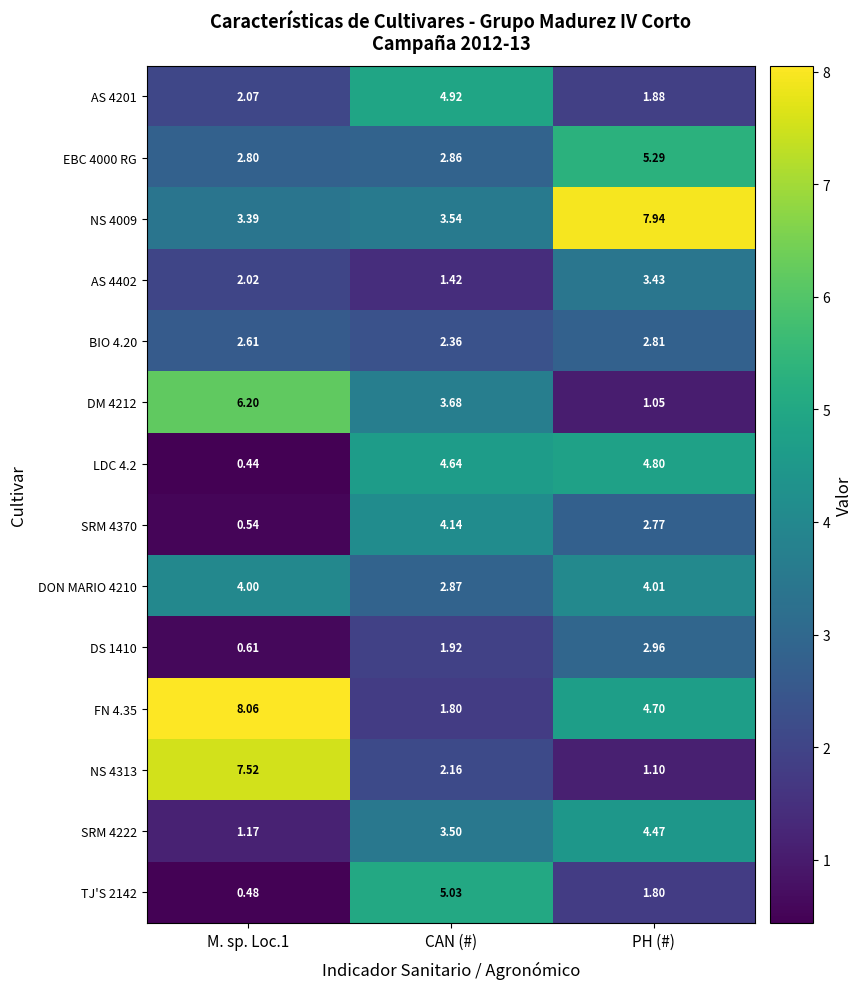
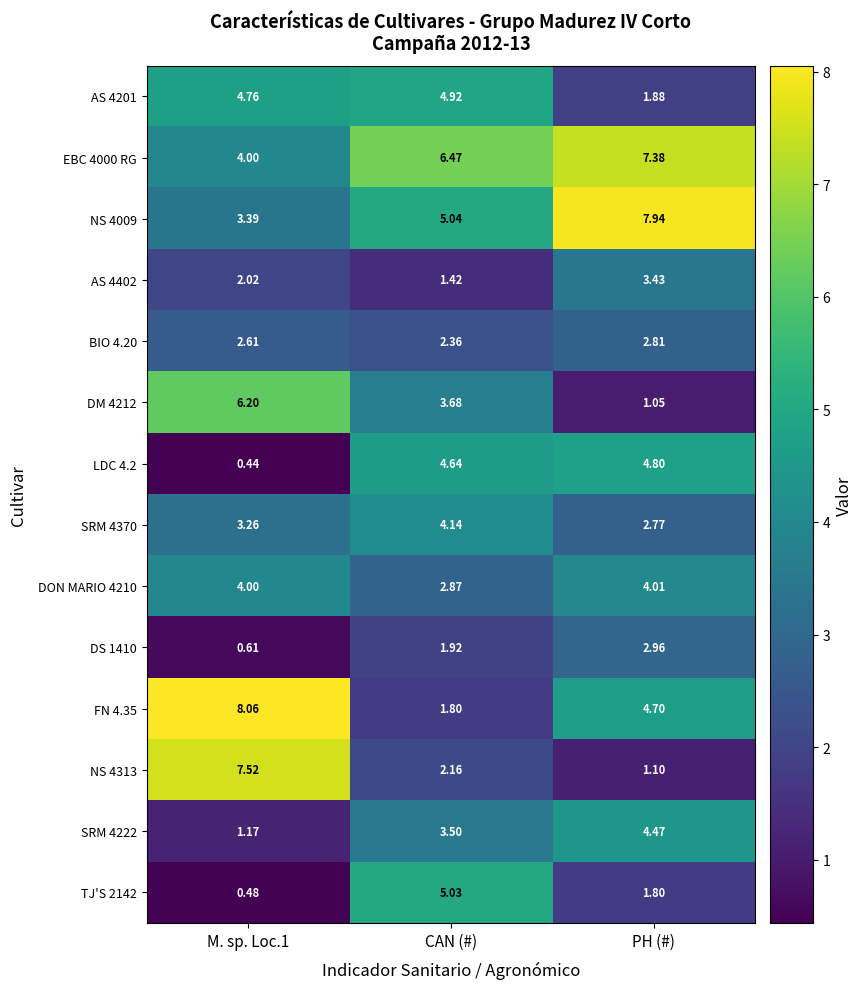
  {
    "AS 4201": {
-     "M. sp. Loc.1": 2.07,
+     "M. sp. Loc.1": 4.76,
      "CAN (#)": 4.92,
      "PH (#)": 1.88
    },
    "EBC 4000 RG": {
-     "M. sp. Loc.1": 2.80,
-     "CAN (#)": 2.86,
-     "PH (#)": 5.29
+     "M. sp. Loc.1": 4.00,
+     "CAN (#)": 6.47,
+     "PH (#)": 7.38
    },
    "NS 4009": {
      "M. sp. Loc.1": 3.39,
-     "CAN (#)": 3.54,
+     "CAN (#)": 5.04,
      "PH (#)": 7.94
    },
    "AS 4402": {
      "M. sp. Loc.1": 2.02,
      "CAN (#)": 1.42,
      "PH (#)": 3.43
    },
    "BIO 4.20": {
      "M. sp. Loc.1": 2.61,
      "CAN (#)": 2.36,
      "PH (#)": 2.81
    },
    "DM 4212": {
      "M. sp. Loc.1": 6.20,
      "CAN (#)": 3.68,
      "PH (#)": 1.05
    },
    "LDC 4.2": {
      "M. sp. Loc.1": 0.44,
      "CAN (#)": 4.64,
      "PH (#)": 4.80
    },
    "SRM 4370": {
-     "M. sp. Loc.1": 0.54,
+     "M. sp. Loc.1": 3.26,
      "CAN (#)": 4.14,
      "PH (#)": 2.77
    },
    "DON MARIO 4210": {
      "M. sp. Loc.1": 4.00,
      "CAN (#)": 2.87,
      "PH (#)": 4.01
    },
    "DS 1410": {
      "M. sp. Loc.1": 0.61,
      "CAN (#)": 1.92,
      "PH (#)": 2.96
    },
    "FN 4.35": {
      "M. sp. Loc.1": 8.06,
      "CAN (#)": 1.80,
      "PH (#)": 4.70
    },
    "NS 4313": {
      "M. sp. Loc.1": 7.52,
      "CAN (#)": 2.16,
      "PH (#)": 1.10
    },
    "SRM 4222": {
      "M. sp. Loc.1": 1.17,
      "CAN (#)": 3.50,
      "PH (#)": 4.47
    },
    "TJ'S 2142": {
      "M. sp. Loc.1": 0.48,
      "CAN (#)": 5.03,
      "PH (#)": 1.80
    }
  }
